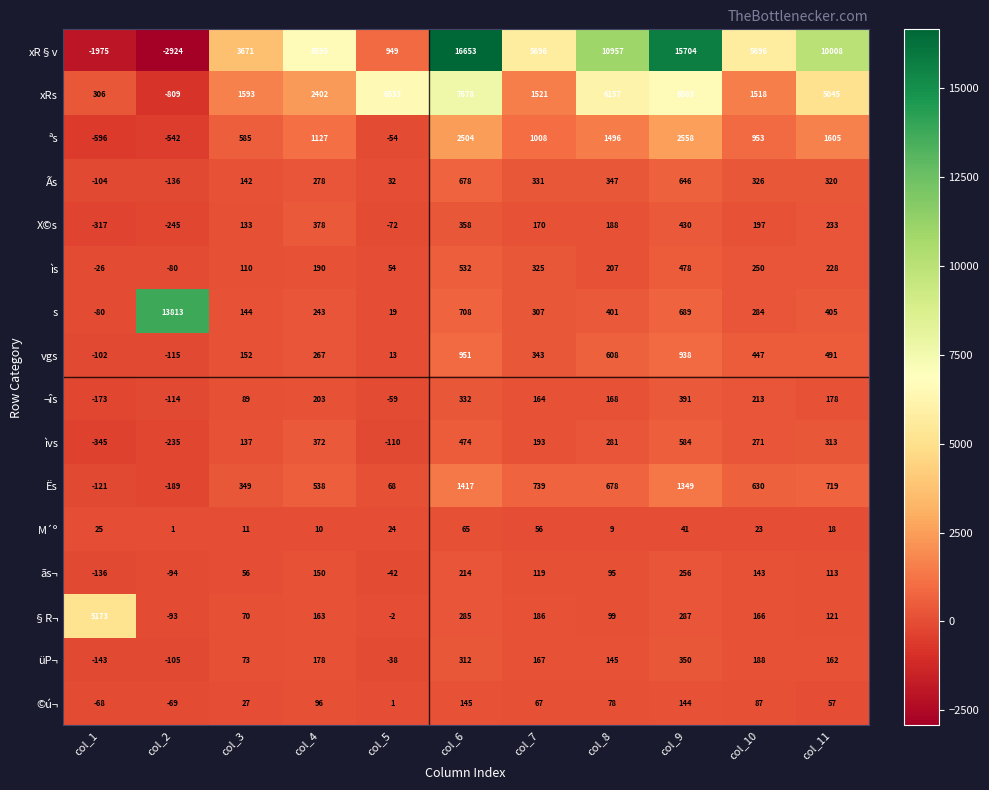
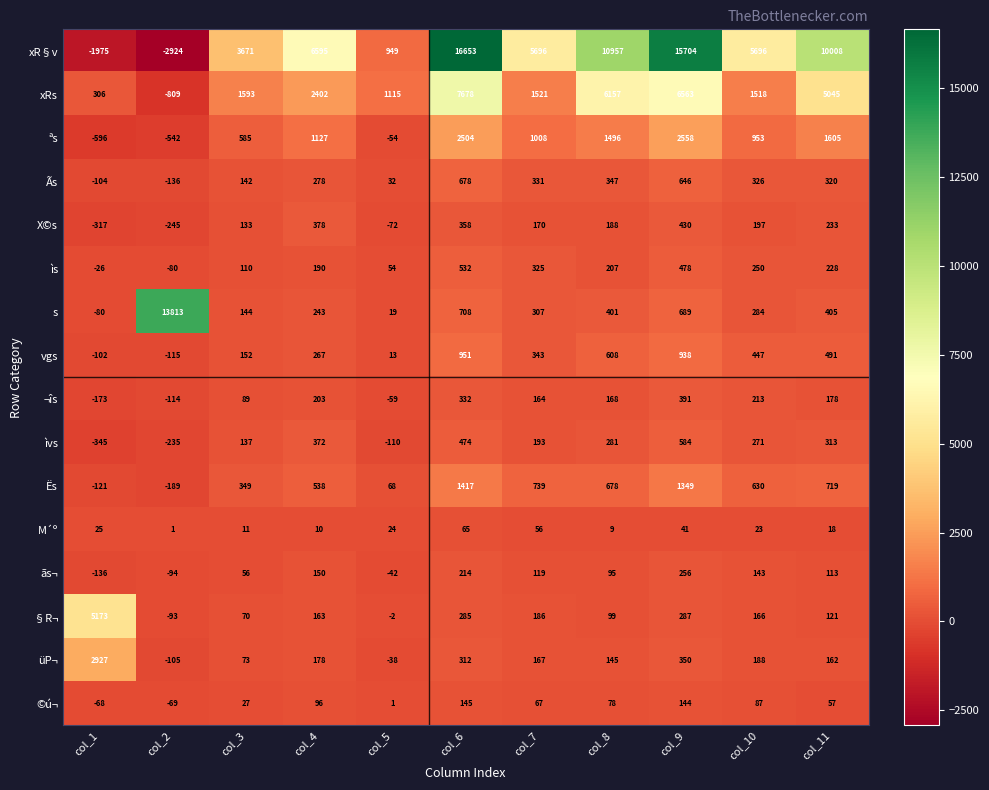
  {
    "xR§v": {
      "col_1": -1975,
      "col_2": -2924,
      "col_3": 3671,
      "col_4": 6595,
      "col_5": 949,
      "col_6": 16653,
      "col_7": 5696,
      "col_8": 10957,
      "col_9": 15704,
      "col_10": 5696,
      "col_11": 10008
    },
    "xRs": {
      "col_1": 306,
      "col_2": -809,
      "col_3": 1593,
      "col_4": 2402,
-     "col_5": 6533,
+     "col_5": 1115,
      "col_6": 7678,
      "col_7": 1521,
      "col_8": 6157,
      "col_9": 6563,
      "col_10": 1518,
      "col_11": 5045
    },
    "ªs": {
      "col_1": -596,
      "col_2": -542,
      "col_3": 585,
      "col_4": 1127,
      "col_5": -54,
      "col_6": 2504,
      "col_7": 1008,
      "col_8": 1496,
      "col_9": 2558,
      "col_10": 953,
      "col_11": 1605
    },
    "Ãs": {
      "col_1": -104,
      "col_2": -136,
      "col_3": 142,
      "col_4": 278,
      "col_5": 32,
      "col_6": 678,
      "col_7": 331,
      "col_8": 347,
      "col_9": 646,
      "col_10": 326,
      "col_11": 320
    },
    "X©s": {
      "col_1": -317,
      "col_2": -245,
      "col_3": 133,
      "col_4": 378,
      "col_5": -72,
      "col_6": 358,
      "col_7": 170,
      "col_8": 188,
      "col_9": 430,
      "col_10": 197,
      "col_11": 233
    },
    "ìs": {
      "col_1": -26,
      "col_2": -80,
      "col_3": 110,
      "col_4": 190,
      "col_5": 54,
      "col_6": 532,
      "col_7": 325,
      "col_8": 207,
      "col_9": 478,
      "col_10": 250,
      "col_11": 228
    },
    "s": {
      "col_1": -80,
      "col_2": 13813,
      "col_3": 144,
      "col_4": 243,
      "col_5": 19,
      "col_6": 708,
      "col_7": 307,
      "col_8": 401,
      "col_9": 689,
      "col_10": 284,
      "col_11": 405
    },
    "vgs": {
      "col_1": -102,
      "col_2": -115,
      "col_3": 152,
      "col_4": 267,
      "col_5": 13,
      "col_6": 951,
      "col_7": 343,
      "col_8": 608,
      "col_9": 938,
      "col_10": 447,
      "col_11": 491
    },
    "¬îs": {
      "col_1": -173,
      "col_2": -114,
      "col_3": 89,
      "col_4": 203,
      "col_5": -59,
      "col_6": 332,
      "col_7": 164,
      "col_8": 168,
      "col_9": 391,
      "col_10": 213,
      "col_11": 178
    },
    "ìvs": {
      "col_1": -345,
      "col_2": -235,
      "col_3": 137,
      "col_4": 372,
      "col_5": -110,
      "col_6": 474,
      "col_7": 193,
      "col_8": 281,
      "col_9": 584,
      "col_10": 271,
      "col_11": 313
    },
    "Ës": {
      "col_1": -121,
      "col_2": -189,
      "col_3": 349,
      "col_4": 538,
      "col_5": 68,
      "col_6": 1417,
      "col_7": 739,
      "col_8": 678,
      "col_9": 1349,
      "col_10": 630,
      "col_11": 719
    },
    "M´º": {
      "col_1": 25,
      "col_2": 1,
      "col_3": 11,
      "col_4": 10,
      "col_5": 24,
      "col_6": 65,
      "col_7": 56,
      "col_8": 9,
      "col_9": 41,
      "col_10": 23,
      "col_11": 18
    },
    "ãs¬": {
      "col_1": -136,
      "col_2": -94,
      "col_3": 56,
      "col_4": 150,
      "col_5": -42,
      "col_6": 214,
      "col_7": 119,
      "col_8": 95,
      "col_9": 256,
      "col_10": 143,
      "col_11": 113
    },
    "§R¬": {
      "col_1": 5173,
      "col_2": -93,
      "col_3": 70,
      "col_4": 163,
      "col_5": -2,
      "col_6": 285,
      "col_7": 186,
      "col_8": 99,
      "col_9": 287,
      "col_10": 166,
      "col_11": 121
    },
    "üP¬": {
-     "col_1": -143,
+     "col_1": 2927,
      "col_2": -105,
      "col_3": 73,
      "col_4": 178,
      "col_5": -38,
      "col_6": 312,
      "col_7": 167,
      "col_8": 145,
      "col_9": 350,
      "col_10": 188,
      "col_11": 162
    },
    "©ú¬": {
      "col_1": -68,
      "col_2": -69,
      "col_3": 27,
      "col_4": 96,
      "col_5": 1,
      "col_6": 145,
      "col_7": 67,
      "col_8": 78,
      "col_9": 144,
      "col_10": 87,
      "col_11": 57
    }
  }
